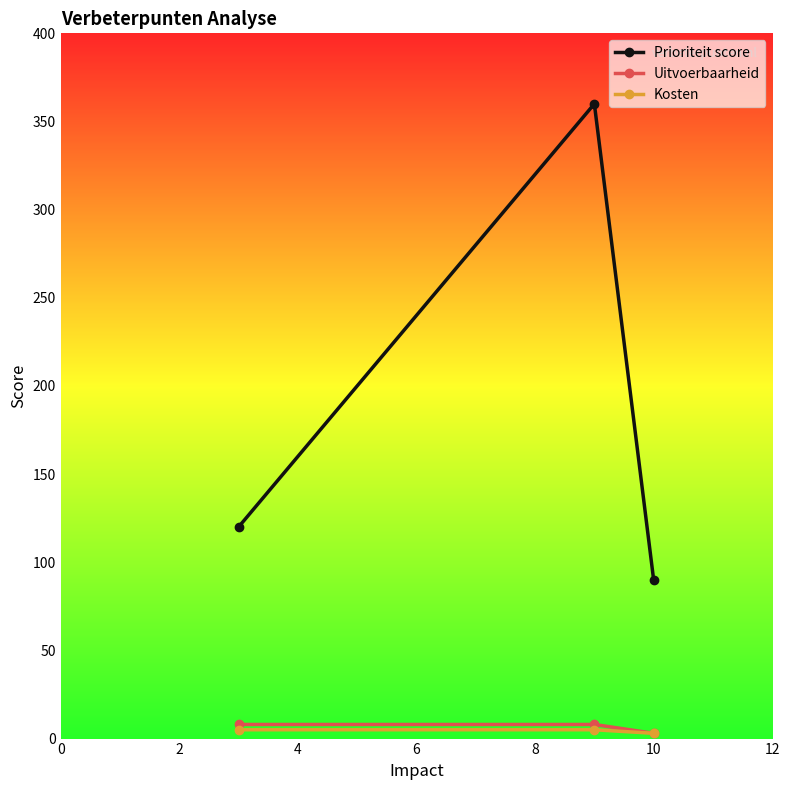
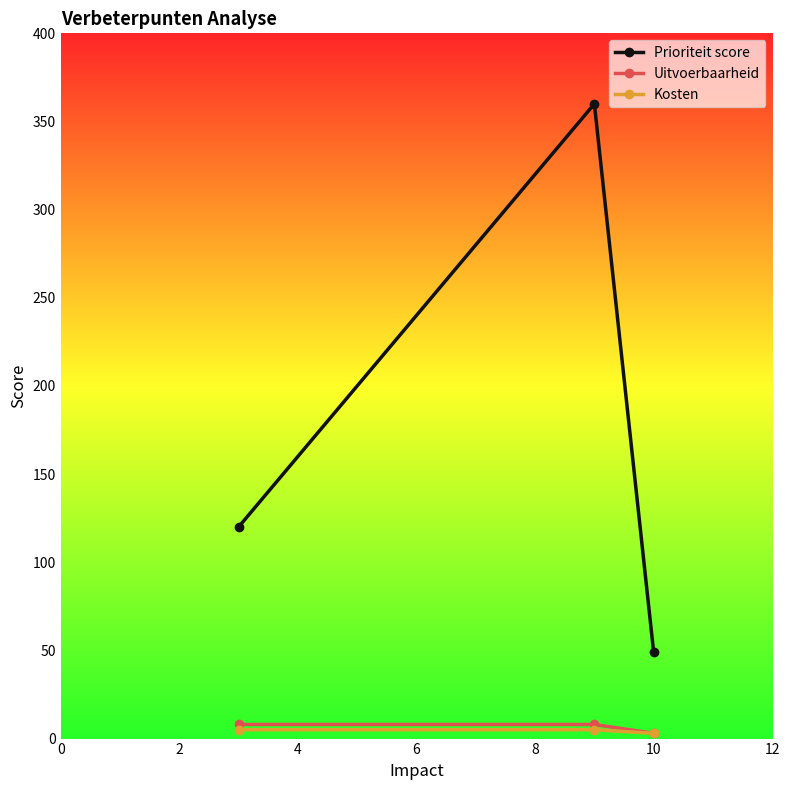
  {
    "Prioriteit score": {
-     "10": 90
+     "10": 49
    }
  }
